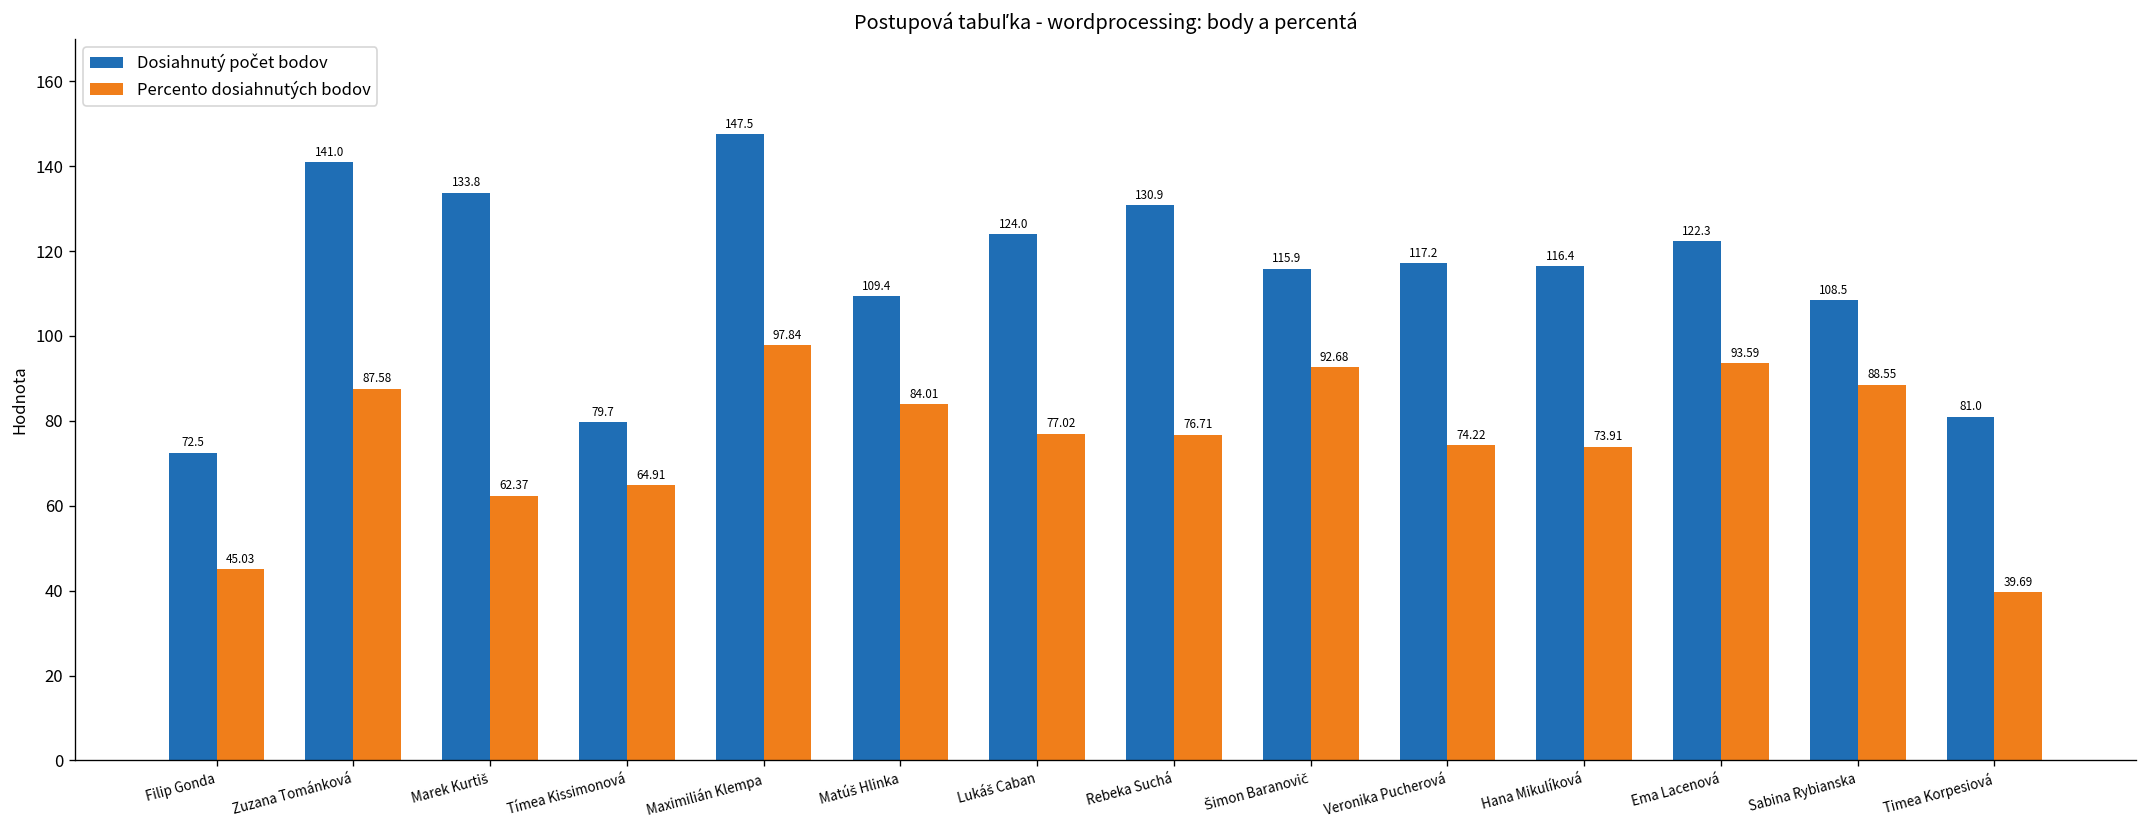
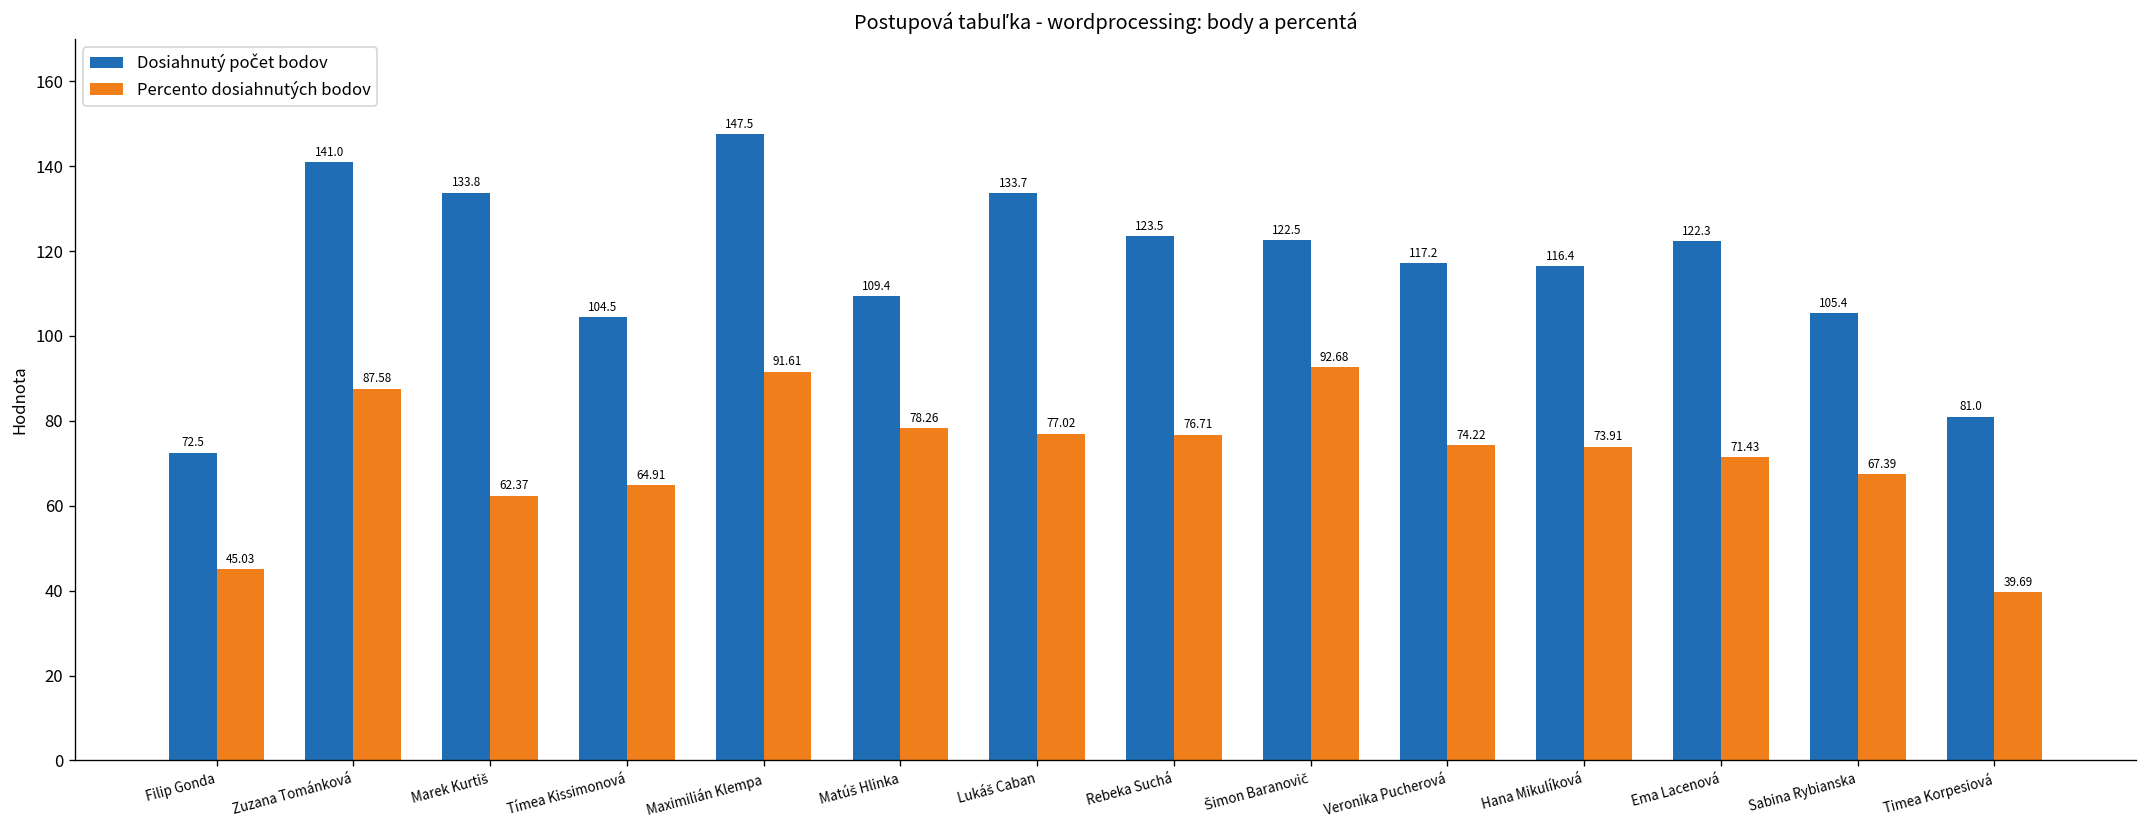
  {
    "Dosiahnutý počet bodov": {
      "Filip Gonda": 72.5,
      "Zuzana Tománková": 141.0,
      "Marek Kurtiš": 133.8,
-     "Tímea Kissimonová": 79.7,
+     "Tímea Kissimonová": 104.5,
      "Maximilián Klempa": 147.5,
      "Matúš Hlinka": 109.4,
-     "Lukáš Caban": 124.0,
-     "Rebeka Suchá": 130.9,
-     "Šimon Baranovič": 115.9,
+     "Lukáš Caban": 133.7,
+     "Rebeka Suchá": 123.5,
+     "Šimon Baranovič": 122.5,
      "Veronika Pucherová": 117.2,
      "Hana Mikulíková": 116.4,
      "Ema Lacenová": 122.3,
-     "Sabina Rybianska": 108.5,
+     "Sabina Rybianska": 105.4,
      "Timea Korpesiová": 81.0
    },
    "Percento dosiahnutých bodov": {
      "Filip Gonda": 45.03,
      "Zuzana Tománková": 87.58,
      "Marek Kurtiš": 62.37,
      "Tímea Kissimonová": 64.91,
-     "Maximilián Klempa": 97.84,
-     "Matúš Hlinka": 84.01,
+     "Maximilián Klempa": 91.61,
+     "Matúš Hlinka": 78.26,
      "Lukáš Caban": 77.02,
      "Rebeka Suchá": 76.71,
      "Šimon Baranovič": 92.68,
      "Veronika Pucherová": 74.22,
      "Hana Mikulíková": 73.91,
-     "Ema Lacenová": 93.59,
-     "Sabina Rybianska": 88.55,
+     "Ema Lacenová": 71.43,
+     "Sabina Rybianska": 67.39,
      "Timea Korpesiová": 39.69
    }
  }
